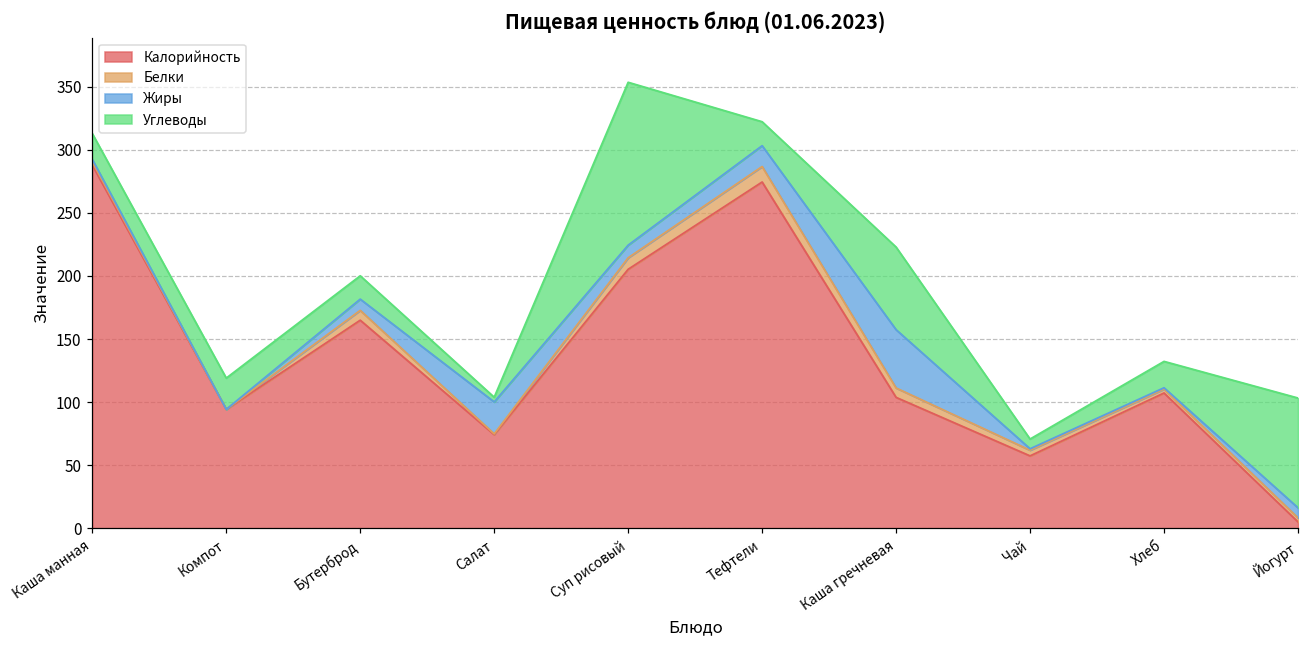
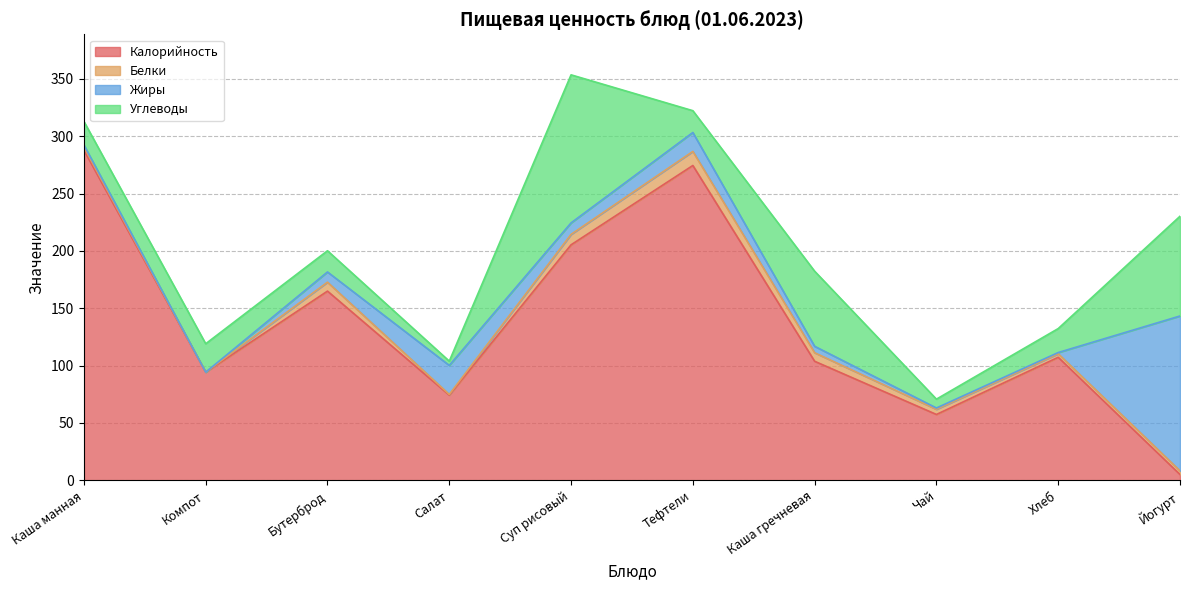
  {
    "Калорийность": {
      "Каша манная": 288,
      "Бутерброд": 165,
      "Суп рисовый": 205,
      "Тефтели": 274,
      "Каша гречневая": 104,
      "Чай": 57,
      "Хлеб": 107,
      "Йогурт": 5
    },
    "Белки": {
      "Бутерброд": 8,
      "Суп рисовый": 9,
      "Тефтели": 12,
      "Каша гречневая": 7,
      "Йогурт": 3
    },
    "Жиры": {
      "Бутерброд": 9,
      "Салат": 25,
      "Суп рисовый": 10,
      "Тефтели": 17,
-     "Каша гречневая": 46,
-     "Йогурт": 8
+     "Каша гречневая": 6,
+     "Йогурт": 135
    },
    "Углеводы": {
      "Каша манная": 21,
      "Компот": 25,
      "Бутерброд": 19,
      "Салат": 4,
      "Суп рисовый": 129,
      "Тефтели": 19,
      "Каша гречневая": 65,
      "Чай": 8,
      "Хлеб": 21,
      "Йогурт": 87
    }
  }
